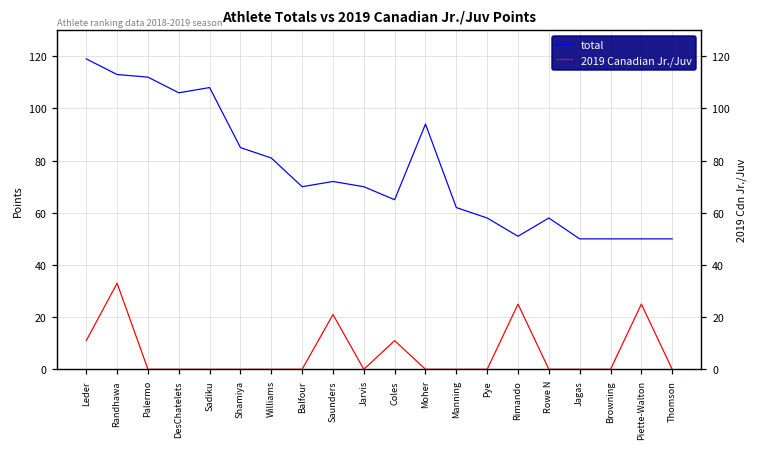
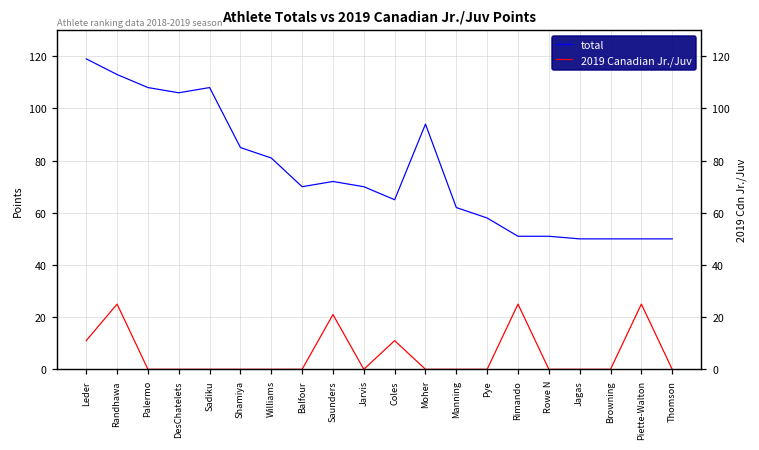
  {
    "total": {
      "Leder": 119,
      "Randhawa": 113,
-     "Palermo": 112,
+     "Palermo": 108,
      "DesChatelets": 106,
      "Sadiku": 108,
      "Shamiya": 85,
      "Williams": 81,
      "Balfour": 70,
      "Saunders": 72,
      "Jarvis": 70,
      "Coles": 65,
      "Moher": 94,
      "Manning": 62,
      "Pye": 58,
      "Rimando": 51,
-     "Rowe N": 58,
+     "Rowe N": 51,
      "Jagas": 50,
      "Browning": 50,
      "Piette-Walton": 50,
      "Thomson": 50
    },
    "2019 Canadian Jr./Juv": {
      "Leder": 11,
-     "Randhawa": 33,
+     "Randhawa": 25,
      "Palermo": 0,
      "DesChatelets": 0,
      "Sadiku": 0,
      "Shamiya": 0,
      "Williams": 0,
      "Balfour": 0,
      "Saunders": 21,
      "Jarvis": 0,
      "Coles": 11,
      "Moher": 0,
      "Manning": 0,
      "Pye": 0,
      "Rimando": 25,
      "Rowe N": 0,
      "Jagas": 0,
      "Browning": 0,
      "Piette-Walton": 25,
      "Thomson": 0
    }
  }
